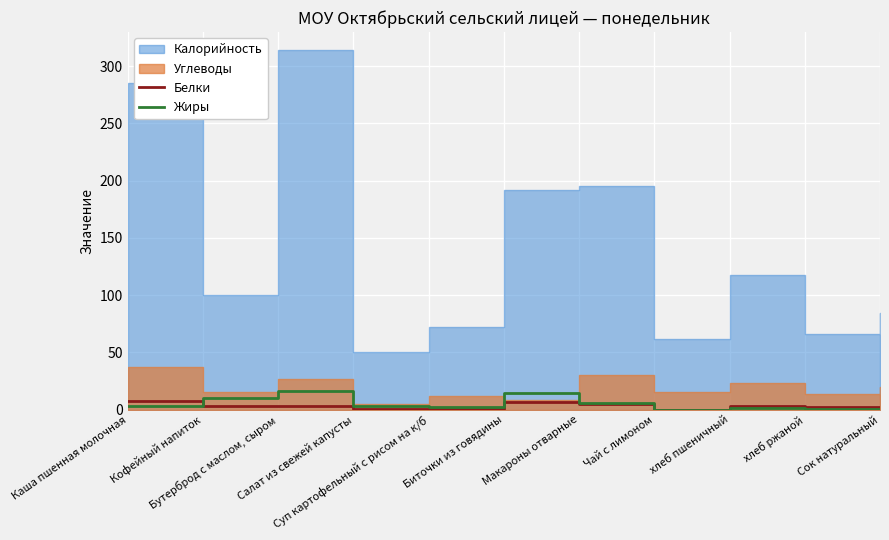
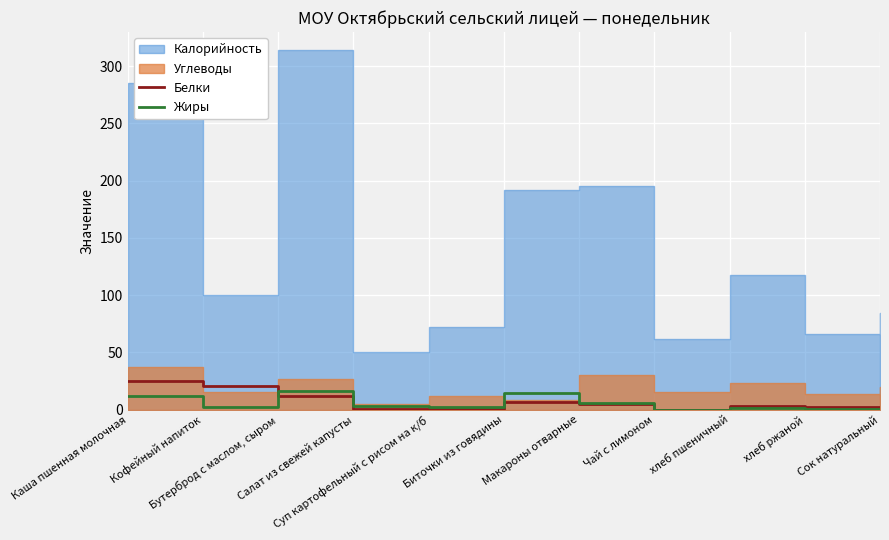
  {
    "Белки": {
-     "Каша пшенная молочная": 8,
-     "Кофейный напиток": 3,
-     "Бутерброд с маслом, сыром": 3,
+     "Каша пшенная молочная": 25,
+     "Кофейный напиток": 20,
+     "Бутерброд с маслом, сыром": 12,
      "хлеб пшеничный": 4
    },
    "Жиры": {
-     "Каша пшенная молочная": 4,
-     "Кофейный напиток": 11,
+     "Каша пшенная молочная": 12,
+     "Кофейный напиток": 3,
      "Биточки из говядины": 15,
      "хлеб пшеничный": 1
    }
  }
